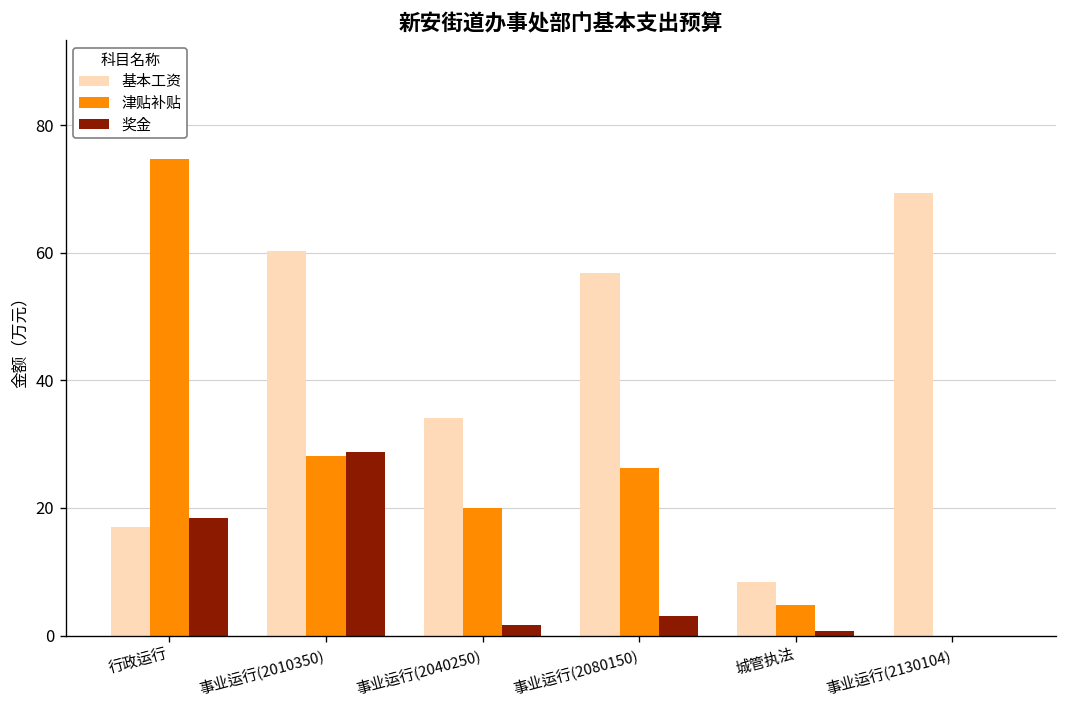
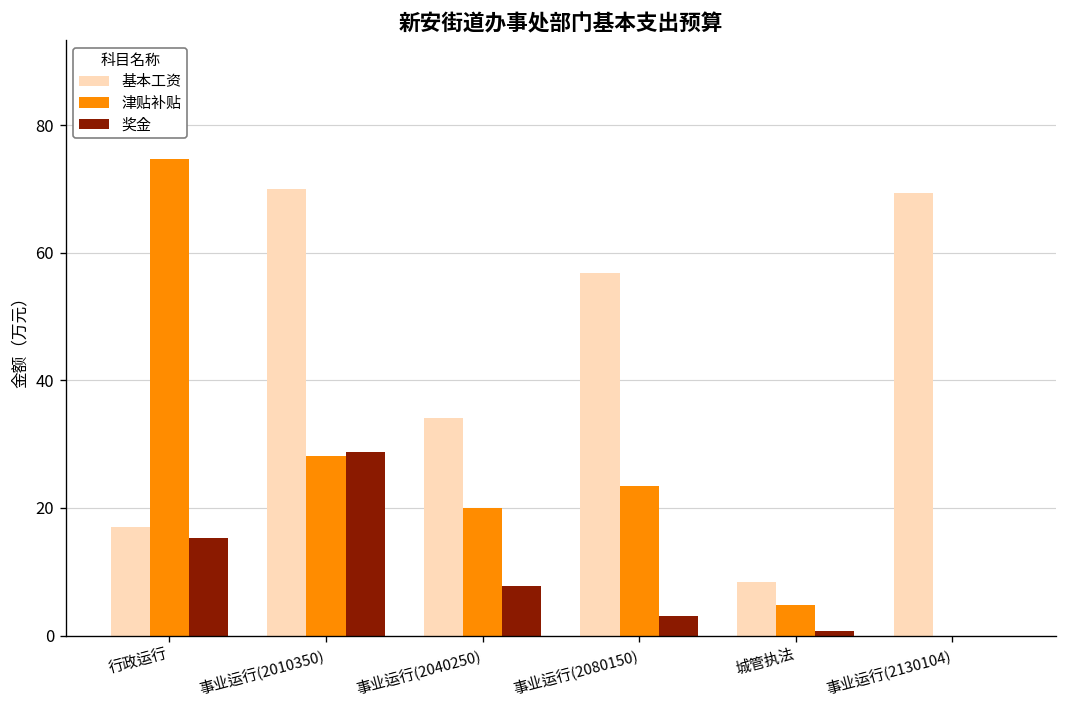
  {
    "基本工资": {
      "行政运行": 17,
-     "事业运行(2010350)": 60,
+     "事业运行(2010350)": 70,
      "事业运行(2040250)": 34,
      "事业运行(2080150)": 57,
      "城管执法": 8,
      "事业运行(2130104)": 69
    },
    "津贴补贴": {
      "行政运行": 75,
      "事业运行(2010350)": 28,
      "事业运行(2040250)": 20,
-     "事业运行(2080150)": 26,
+     "事业运行(2080150)": 23,
      "城管执法": 5,
      "事业运行(2130104)": 0
    },
    "奖金": {
-     "行政运行": 18,
+     "行政运行": 15,
      "事业运行(2010350)": 29,
-     "事业运行(2040250)": 2,
+     "事业运行(2040250)": 8,
      "事业运行(2080150)": 3,
      "城管执法": 1,
      "事业运行(2130104)": 0
    }
  }
